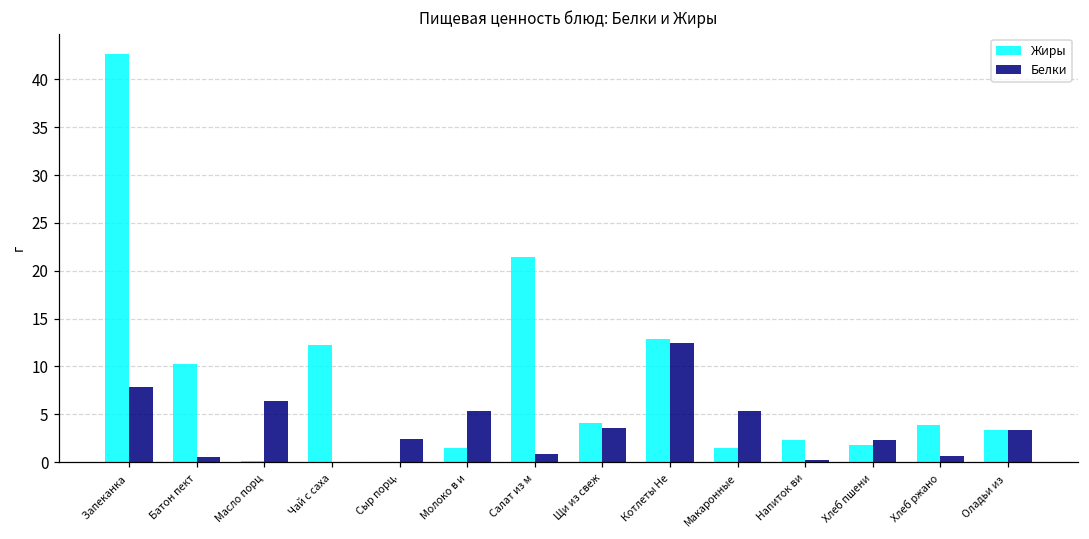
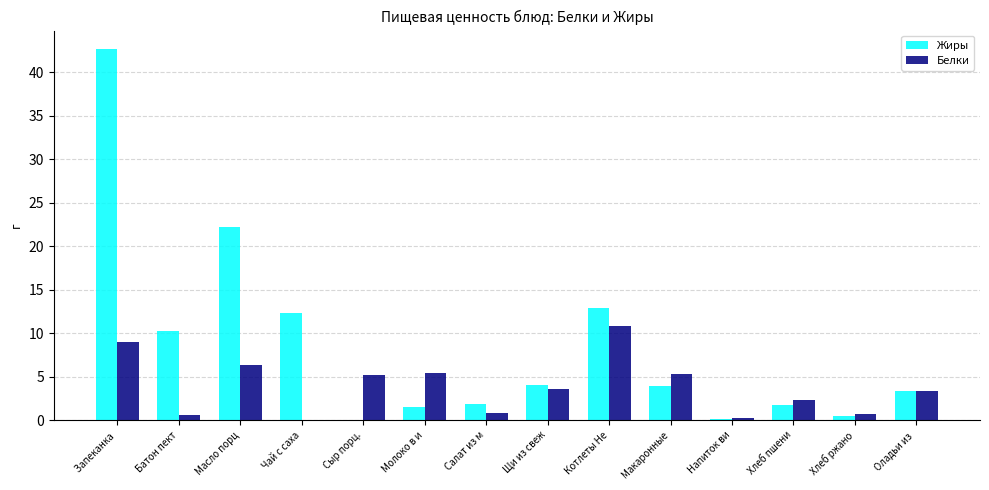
  {
    "Жиры": {
      "Запеканка": 43,
      "Батон пект": 10,
-     "Масло порц": 0,
+     "Масло порц": 22,
      "Чай с саха": 12,
      "Сыр порц.": 0,
      "Молоко в и": 2,
-     "Салат из м": 21,
+     "Салат из м": 2,
      "Щи из свеж": 4,
      "Котлеты Не": 13,
-     "Макаронные": 2,
-     "Напиток ви": 2,
+     "Макаронные": 4,
+     "Напиток ви": 0,
      "Хлеб пшени": 2,
-     "Хлеб ржано": 4,
+     "Хлеб ржано": 0,
      "Оладьи из": 3
    },
    "Белки": {
-     "Запеканка": 8,
+     "Запеканка": 9,
      "Батон пект": 1,
      "Масло порц": 6,
-     "Сыр порц.": 2,
+     "Сыр порц.": 5,
      "Молоко в и": 5,
      "Салат из м": 1,
      "Щи из свеж": 4,
-     "Котлеты Не": 12,
+     "Котлеты Не": 11,
      "Макаронные": 5,
      "Хлеб пшени": 2,
      "Хлеб ржано": 1,
      "Оладьи из": 3
    }
  }
